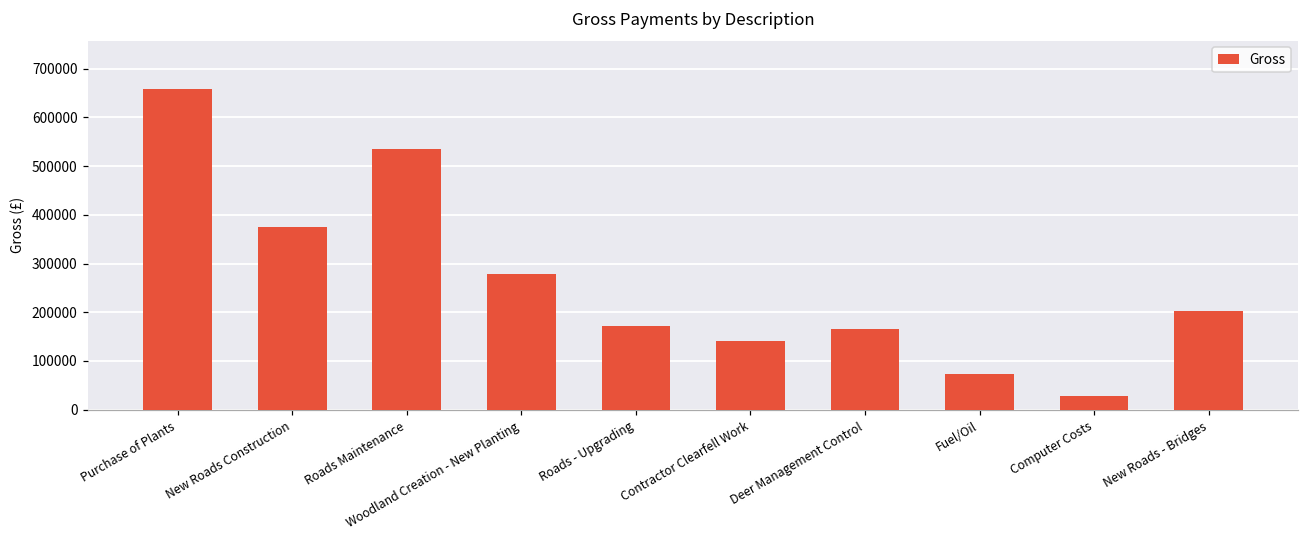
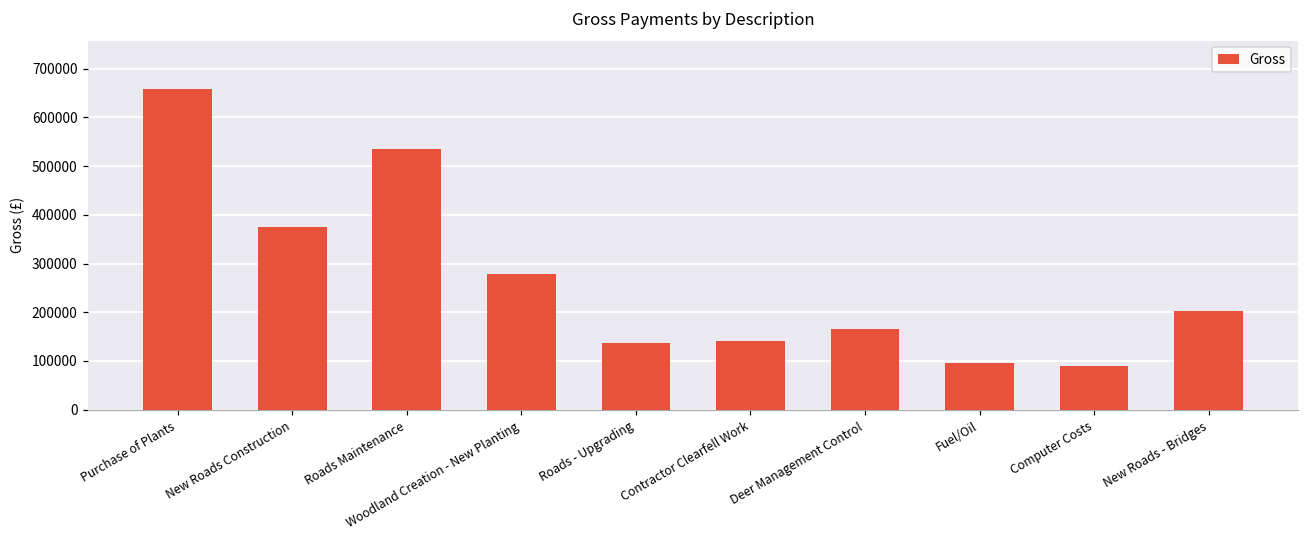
  {
    "Purchase of Plants": 660000,
    "New Roads Construction": 370000,
    "Roads Maintenance": 540000,
    "Woodland Creation - New Planting": 280000,
-   "Roads - Upgrading": 170000,
+   "Roads - Upgrading": 140000,
    "Contractor Clearfell Work": 140000,
    "Deer Management Control": 170000,
-   "Fuel/Oil": 70000,
-   "Computer Costs": 30000,
+   "Fuel/Oil": 100000,
+   "Computer Costs": 90000,
    "New Roads - Bridges": 200000
  }
